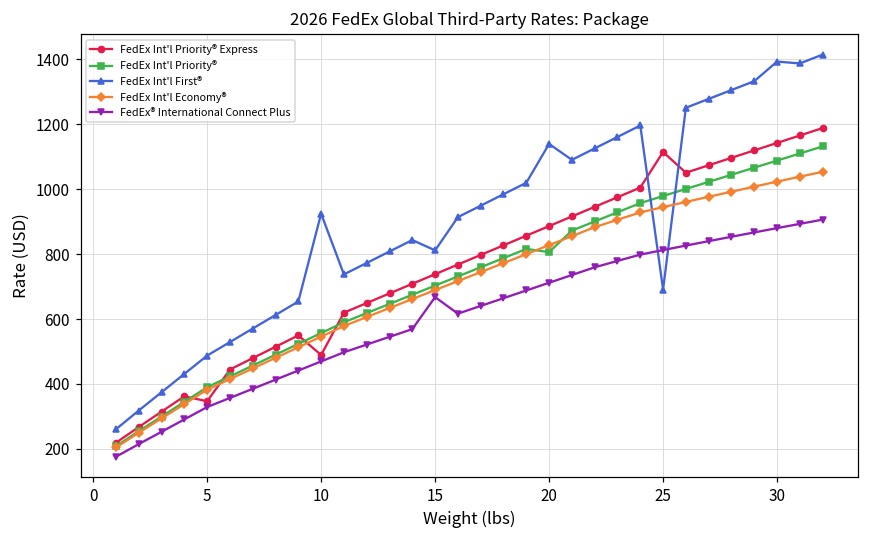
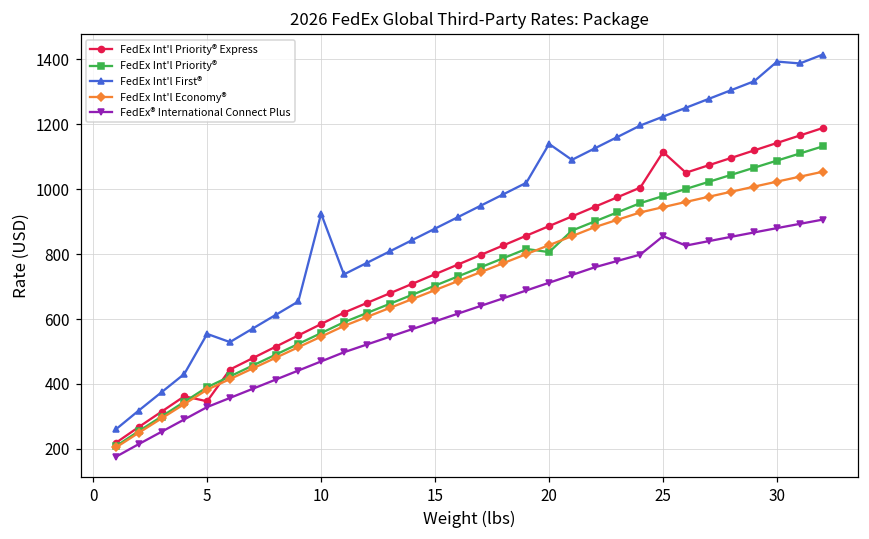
  {
    "FedEx Int'l Priority® Express": {
      "5": 350,
-     "10": 490,
+     "10": 580,
      "15": 740,
      "20": 890,
      "25": 1110,
      "30": 1140
    },
    "FedEx Int'l Priority®": {
      "10": 560,
      "15": 700,
      "20": 810,
      "25": 980,
      "30": 1090
    },
    "FedEx Int'l First®": {
-     "5": 490,
+     "5": 550,
      "10": 920,
-     "15": 810,
+     "15": 880,
      "20": 1140,
-     "25": 690,
+     "25": 1220,
      "30": 1390
    },
    "FedEx Int'l Economy®": {
      "10": 550,
      "15": 690,
      "20": 830,
      "25": 940,
      "30": 1020
    },
    "FedEx® International Connect Plus": {
      "5": 330,
      "10": 470,
-     "15": 670,
+     "15": 590,
      "20": 710,
-     "25": 810,
+     "25": 860,
      "30": 880
    }
  }
